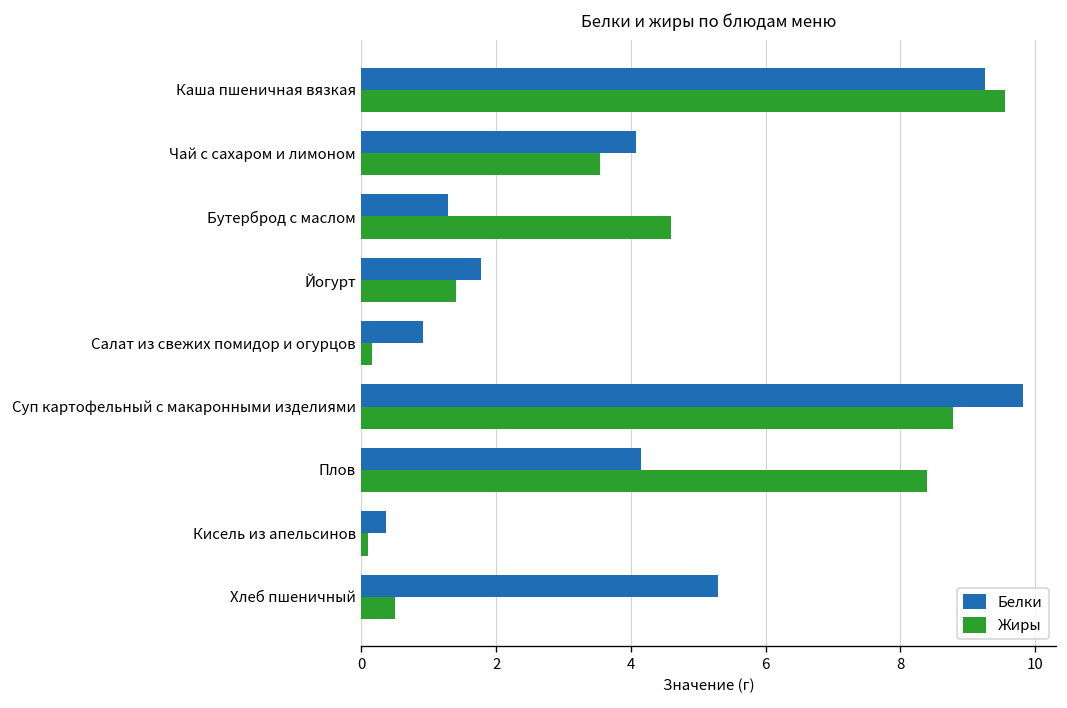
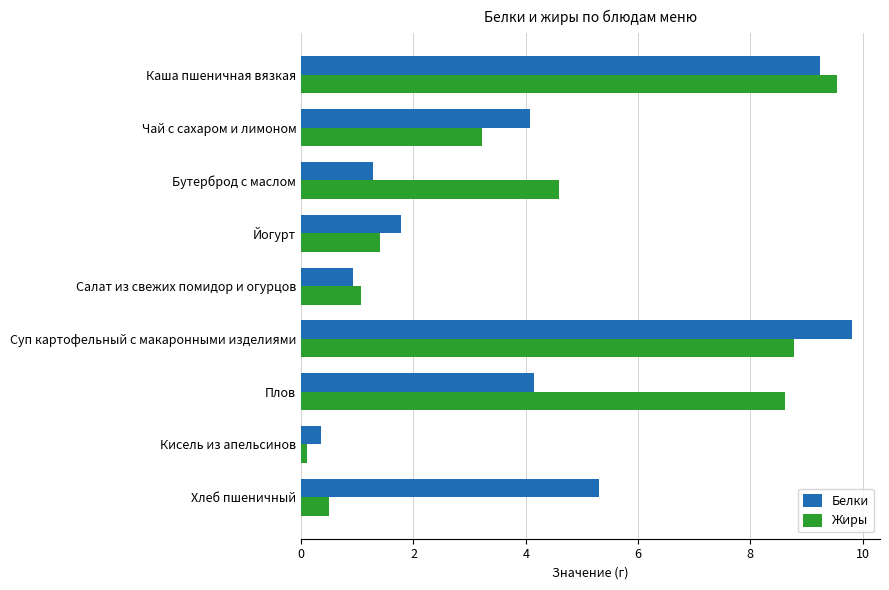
  {
    "Белки": {
      "Каша пшеничная вязкая": 9.3,
      "Чай с сахаром и лимоном": 4.1,
      "Бутерброд с маслом": 1.3,
      "Йогурт": 1.8,
      "Салат из свежих помидор и огурцов": 0.9,
      "Суп картофельный с макаронными изделиями": 9.8,
      "Плов": 4.2,
      "Кисель из апельсинов": 0.4,
      "Хлеб пшеничный": 5.3
    },
    "Жиры": {
      "Каша пшеничная вязкая": 9.6,
-     "Чай с сахаром и лимоном": 3.5,
+     "Чай с сахаром и лимоном": 3.2,
      "Бутерброд с маслом": 4.6,
      "Йогурт": 1.4,
-     "Салат из свежих помидор и огурцов": 0.2,
+     "Салат из свежих помидор и огурцов": 1.1,
      "Суп картофельный с макаронными изделиями": 8.8,
-     "Плов": 8.4,
+     "Плов": 8.6,
      "Кисель из апельсинов": 0.1,
      "Хлеб пшеничный": 0.5
    }
  }
